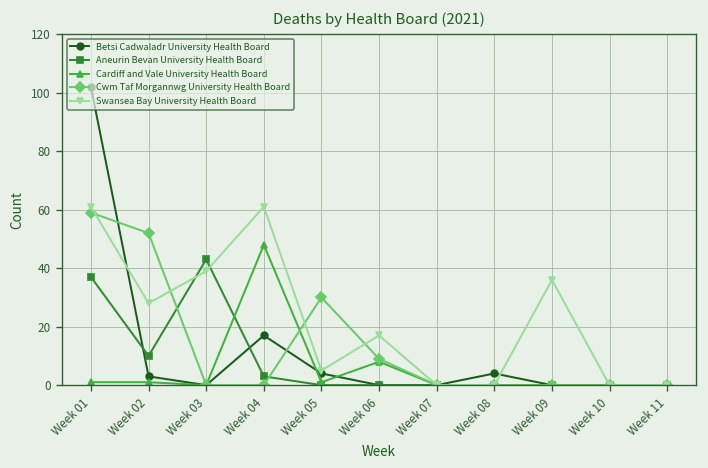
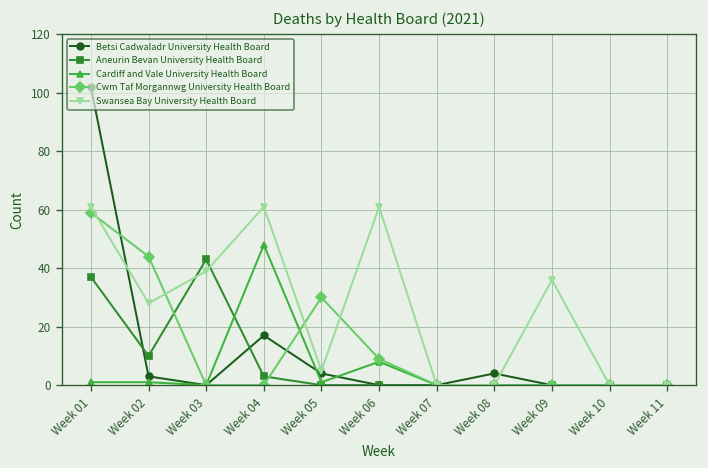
  {
    "Cwm Taf Morgannwg University Health Board": {
      "Week 01": 59,
-     "Week 02": 52,
+     "Week 02": 44,
      "Week 04": 0,
      "Week 05": 30
    },
    "Swansea Bay University Health Board": {
      "Week 01": 61,
      "Week 02": 28,
      "Week 03": 39,
      "Week 04": 61,
-     "Week 06": 17,
+     "Week 06": 61,
      "Week 09": 36
    }
  }
